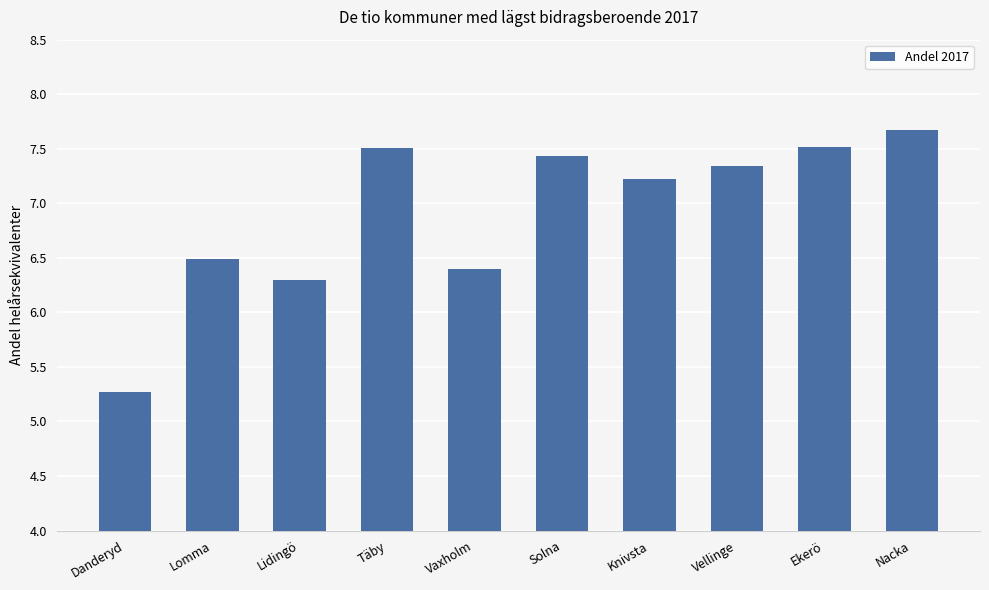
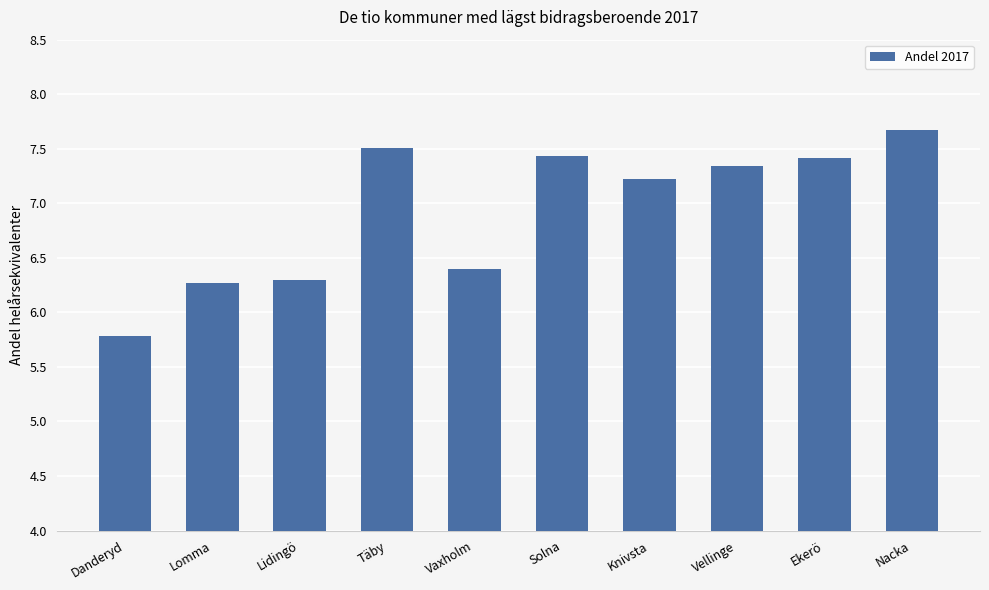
  {
-   "Danderyd": 5.27,
-   "Lomma": 6.49,
+   "Danderyd": 5.78,
+   "Lomma": 6.27,
    "Lidingö": 6.30,
    "Täby": 7.50,
    "Vaxholm": 6.40,
    "Solna": 7.43,
    "Knivsta": 7.22,
    "Vellinge": 7.34,
-   "Ekerö": 7.52,
+   "Ekerö": 7.41,
    "Nacka": 7.67
  }
